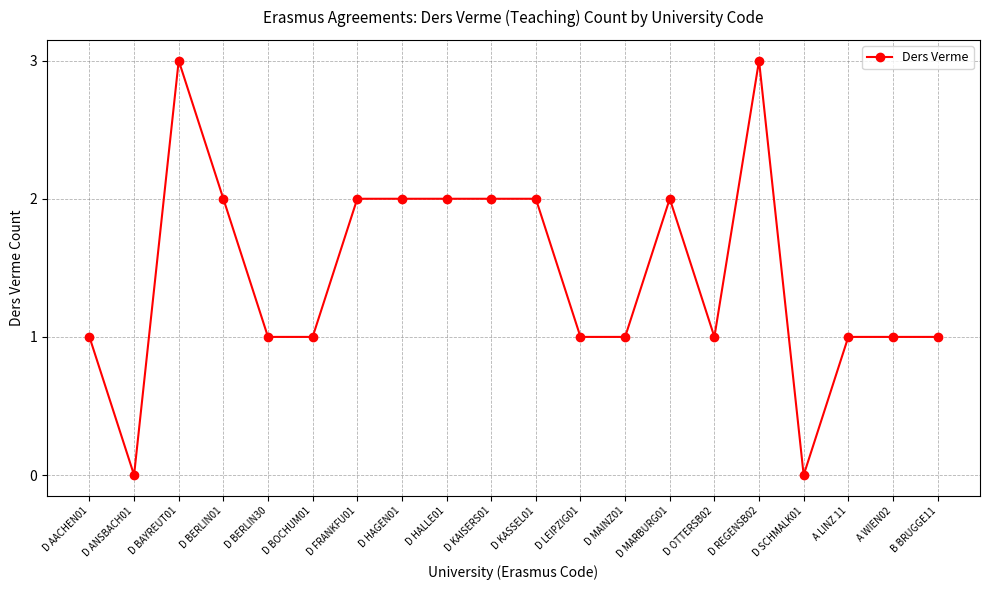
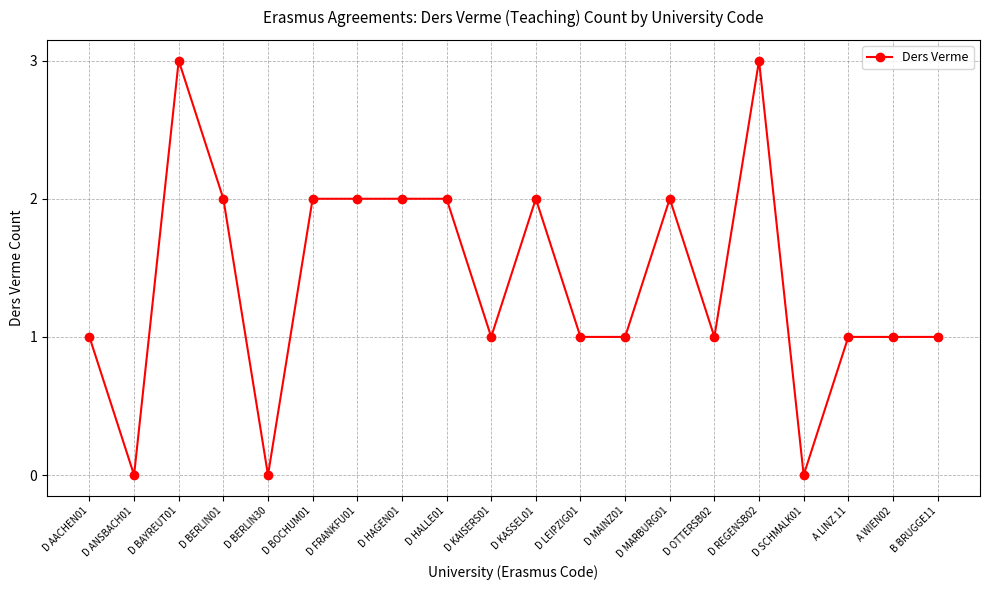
  {
    "D AACHEN01": 1,
    "D ANSBACH01": 0,
    "D BAYREUT01": 3,
    "D BERLIN01": 2,
-   "D BERLIN30": 1,
-   "D BOCHUM01": 1,
+   "D BERLIN30": 0,
+   "D BOCHUM01": 2,
    "D FRANKFU01": 2,
    "D HAGEN01": 2,
    "D HALLE01": 2,
-   "D KAISERS01": 2,
+   "D KAISERS01": 1,
    "D KASSEL01": 2,
    "D LEIPZIG01": 1,
    "D MAINZ01": 1,
    "D MARBURG01": 2,
    "D OTTERSB02": 1,
    "D REGENSB02": 3,
    "D SCHMALK01": 0,
    "A LINZ 11": 1,
    "A WIEN02": 1,
    "B BRUGGE11": 1
  }
